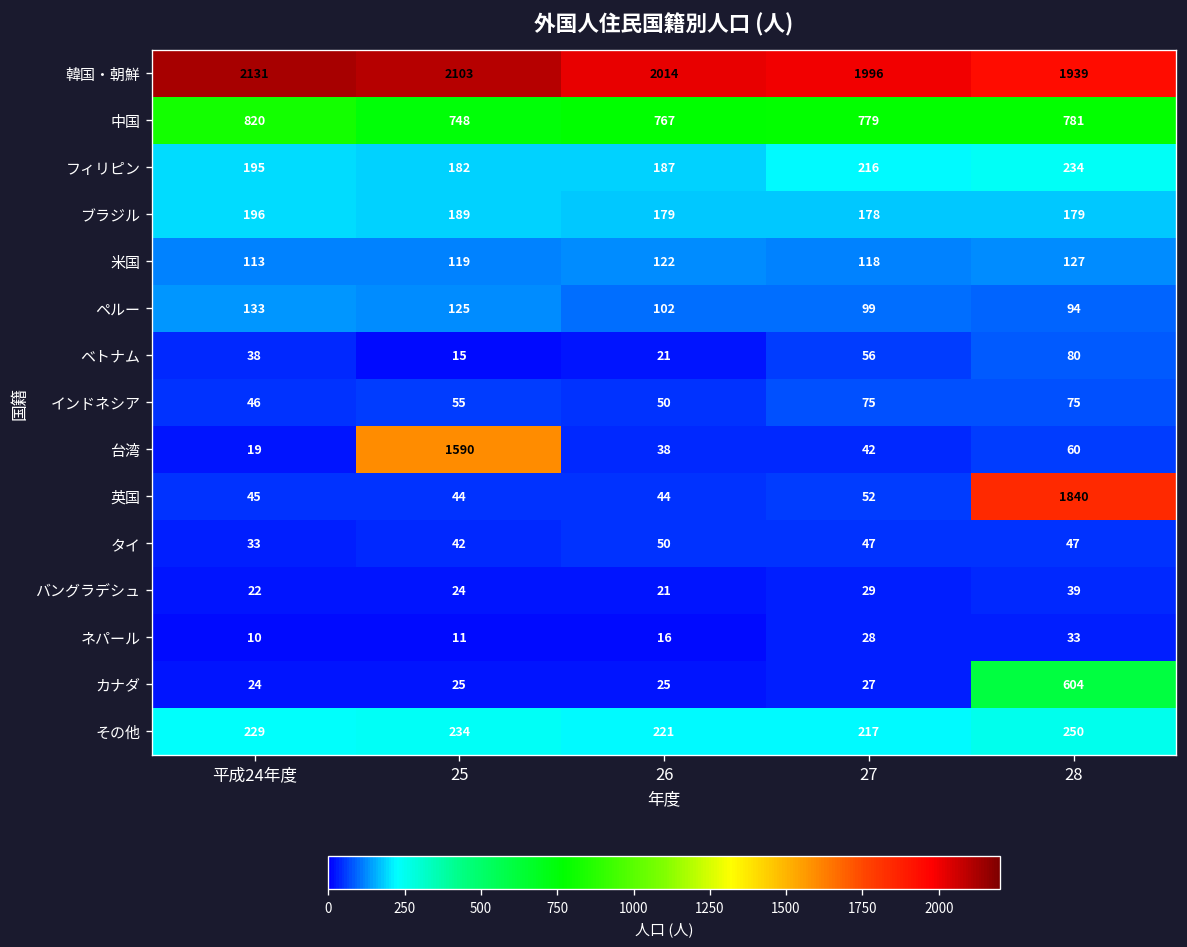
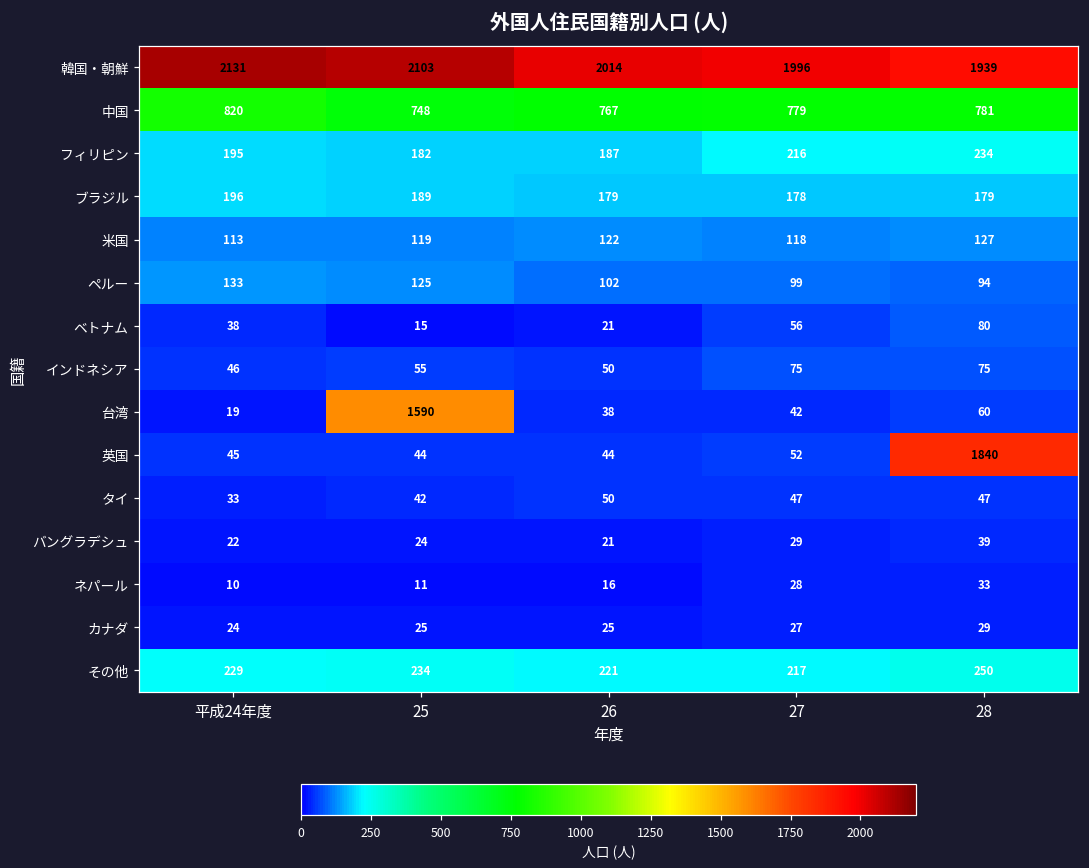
  {
    "韓国・朝鮮": {
      "平成24年度": 2131,
      "25": 2103,
      "26": 2014,
      "27": 1996,
      "28": 1939
    },
    "中国": {
      "平成24年度": 820,
      "25": 748,
      "26": 767,
      "27": 779,
      "28": 781
    },
    "フィリピン": {
      "平成24年度": 195,
      "25": 182,
      "26": 187,
      "27": 216,
      "28": 234
    },
    "ブラジル": {
      "平成24年度": 196,
      "25": 189,
      "26": 179,
      "27": 178,
      "28": 179
    },
    "米国": {
      "平成24年度": 113,
      "25": 119,
      "26": 122,
      "27": 118,
      "28": 127
    },
    "ペルー": {
      "平成24年度": 133,
      "25": 125,
      "26": 102,
      "27": 99,
      "28": 94
    },
    "ベトナム": {
      "平成24年度": 38,
      "25": 15,
      "26": 21,
      "27": 56,
      "28": 80
    },
    "インドネシア": {
      "平成24年度": 46,
      "25": 55,
      "26": 50,
      "27": 75,
      "28": 75
    },
    "台湾": {
      "平成24年度": 19,
      "25": 1590,
      "26": 38,
      "27": 42,
      "28": 60
    },
    "英国": {
      "平成24年度": 45,
      "25": 44,
      "26": 44,
      "27": 52,
      "28": 1840
    },
    "タイ": {
      "平成24年度": 33,
      "25": 42,
      "26": 50,
      "27": 47,
      "28": 47
    },
    "バングラデシュ": {
      "平成24年度": 22,
      "25": 24,
      "26": 21,
      "27": 29,
      "28": 39
    },
    "ネパール": {
      "平成24年度": 10,
      "25": 11,
      "26": 16,
      "27": 28,
      "28": 33
    },
    "カナダ": {
      "平成24年度": 24,
      "25": 25,
      "26": 25,
      "27": 27,
-     "28": 604
+     "28": 29
    },
    "その他": {
      "平成24年度": 229,
      "25": 234,
      "26": 221,
      "27": 217,
      "28": 250
    }
  }
